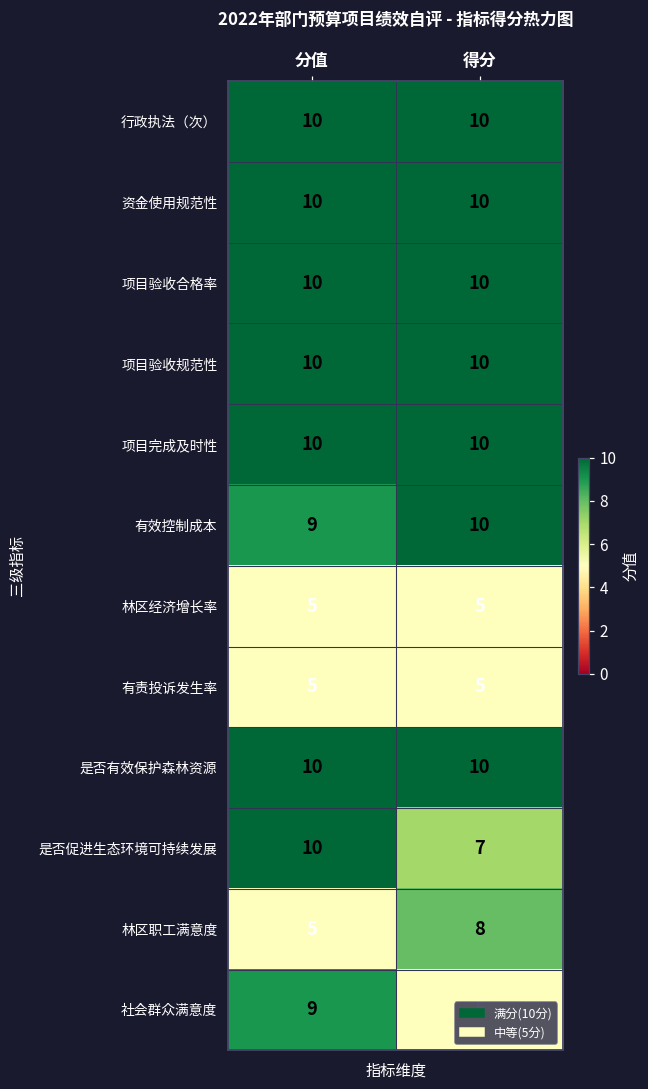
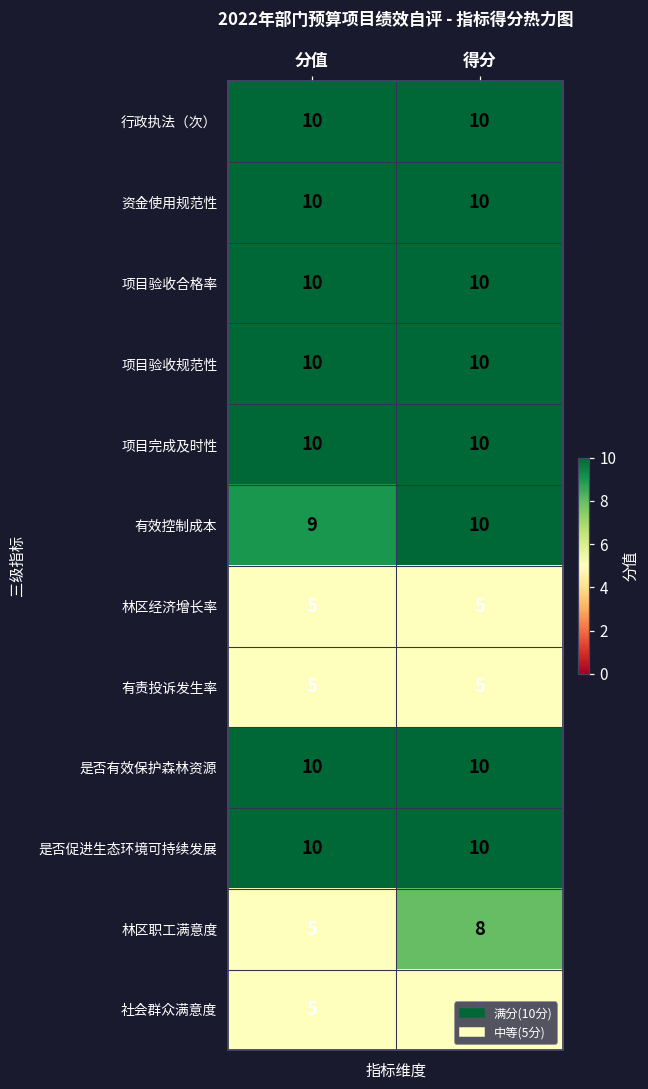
  {
    "行政执法（次）": {
      "分值": 10,
      "得分": 10
    },
    "资金使用规范性": {
      "分值": 10,
      "得分": 10
    },
    "项目验收合格率": {
      "分值": 10,
      "得分": 10
    },
    "项目验收规范性": {
      "分值": 10,
      "得分": 10
    },
    "项目完成及时性": {
      "分值": 10,
      "得分": 10
    },
    "有效控制成本": {
      "分值": 9,
      "得分": 10
    },
    "林区经济增长率": {
      "分值": 5,
      "得分": 5
    },
    "有责投诉发生率": {
      "分值": 5,
      "得分": 5
    },
    "是否有效保护森林资源": {
      "分值": 10,
      "得分": 10
    },
    "是否促进生态环境可持续发展": {
      "分值": 10,
-     "得分": 7
+     "得分": 10
    },
    "林区职工满意度": {
      "分值": 5,
      "得分": 8
    },
    "社会群众满意度": {
-     "分值": 9
+     "分值": 5
    }
  }
